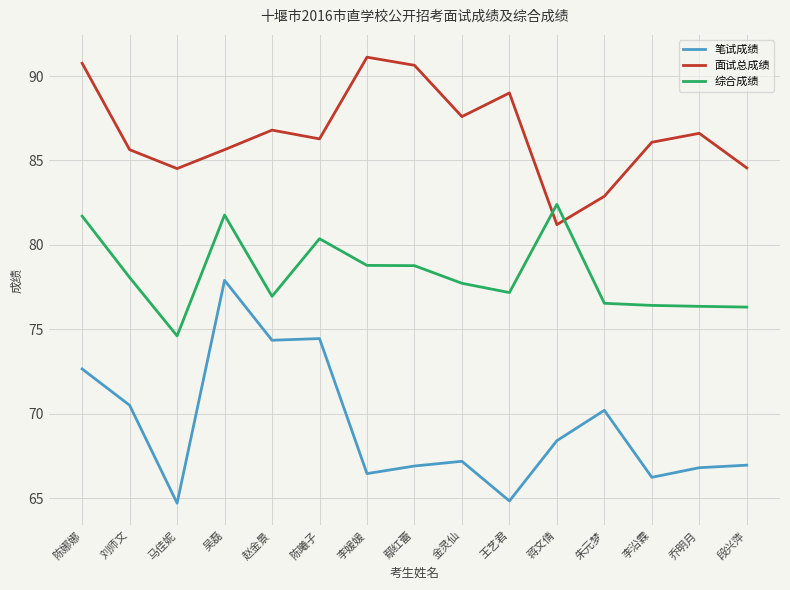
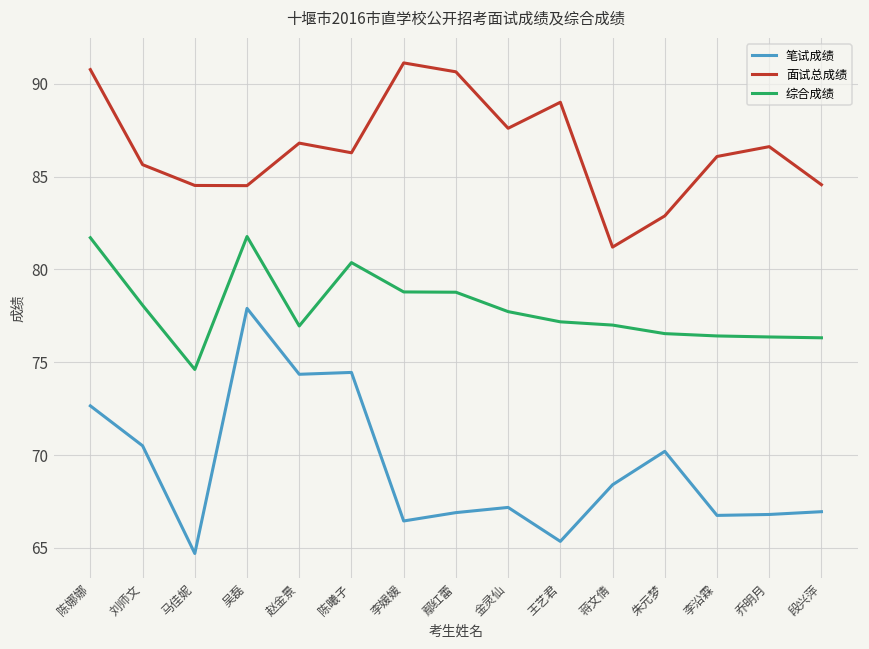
  {
    "笔试成绩": {
      "陈娜娜": 72.7,
      "刘师文": 70.5,
      "马佳妮": 64.7,
      "吴磊": 77.9,
      "赵金景": 74.4,
      "陈曦子": 74.5,
      "李媛媛": 66.5,
      "鄢红蕾": 66.9,
      "金灵仙": 67.2,
-     "王艺君": 64.8,
+     "王艺君": 65.4,
      "蒋文倩": 68.4,
      "朱元梦": 70.2,
-     "李沿霖": 66.2,
+     "李沿霖": 66.8,
      "乔明月": 66.8,
      "段兴萍": 67.0
    },
    "面试总成绩": {
      "陈娜娜": 90.8,
      "刘师文": 85.6,
      "马佳妮": 84.5,
-     "吴磊": 85.6,
+     "吴磊": 84.5,
      "赵金景": 86.8,
      "陈曦子": 86.3,
      "李媛媛": 91.1,
      "鄢红蕾": 90.6,
      "金灵仙": 87.6,
      "王艺君": 89.0,
      "蒋文倩": 81.2,
      "朱元梦": 82.9,
      "李沿霖": 86.1,
      "乔明月": 86.6,
      "段兴萍": 84.6
    },
    "综合成绩": {
      "陈娜娜": 81.7,
      "刘师文": 78.1,
      "马佳妮": 74.6,
      "吴磊": 81.8,
      "赵金景": 77.0,
      "陈曦子": 80.4,
      "李媛媛": 78.8,
      "鄢红蕾": 78.8,
      "金灵仙": 77.7,
      "王艺君": 77.2,
-     "蒋文倩": 82.4,
+     "蒋文倩": 77.0,
      "朱元梦": 76.5,
      "李沿霖": 76.4,
      "乔明月": 76.4,
      "段兴萍": 76.3
    }
  }
